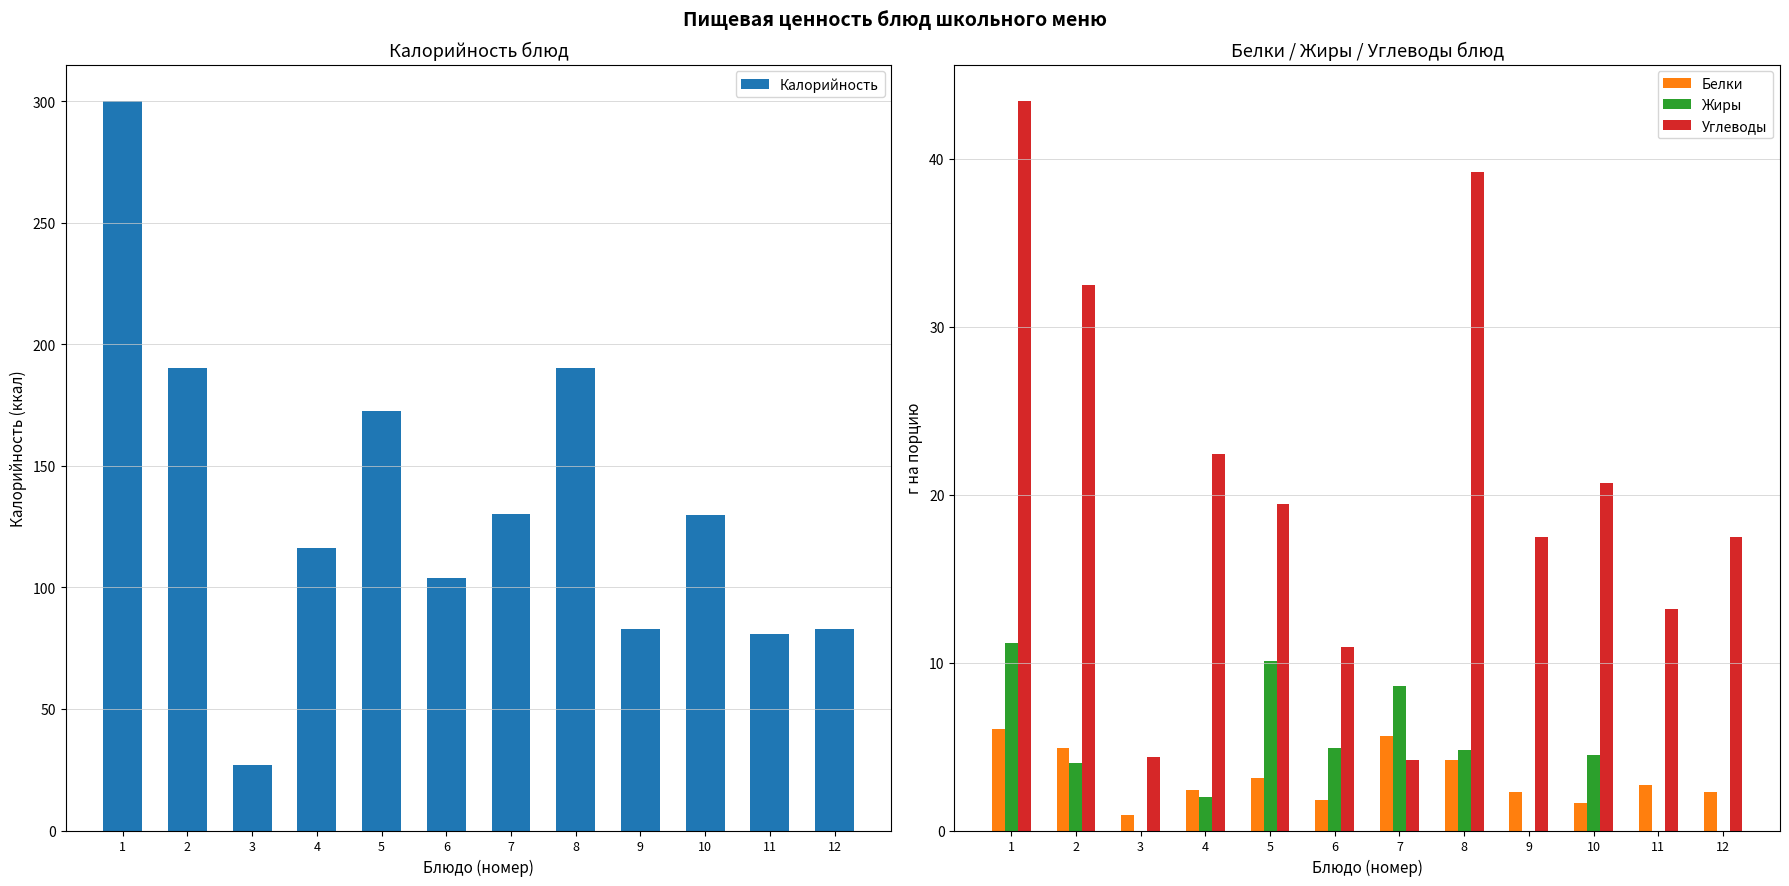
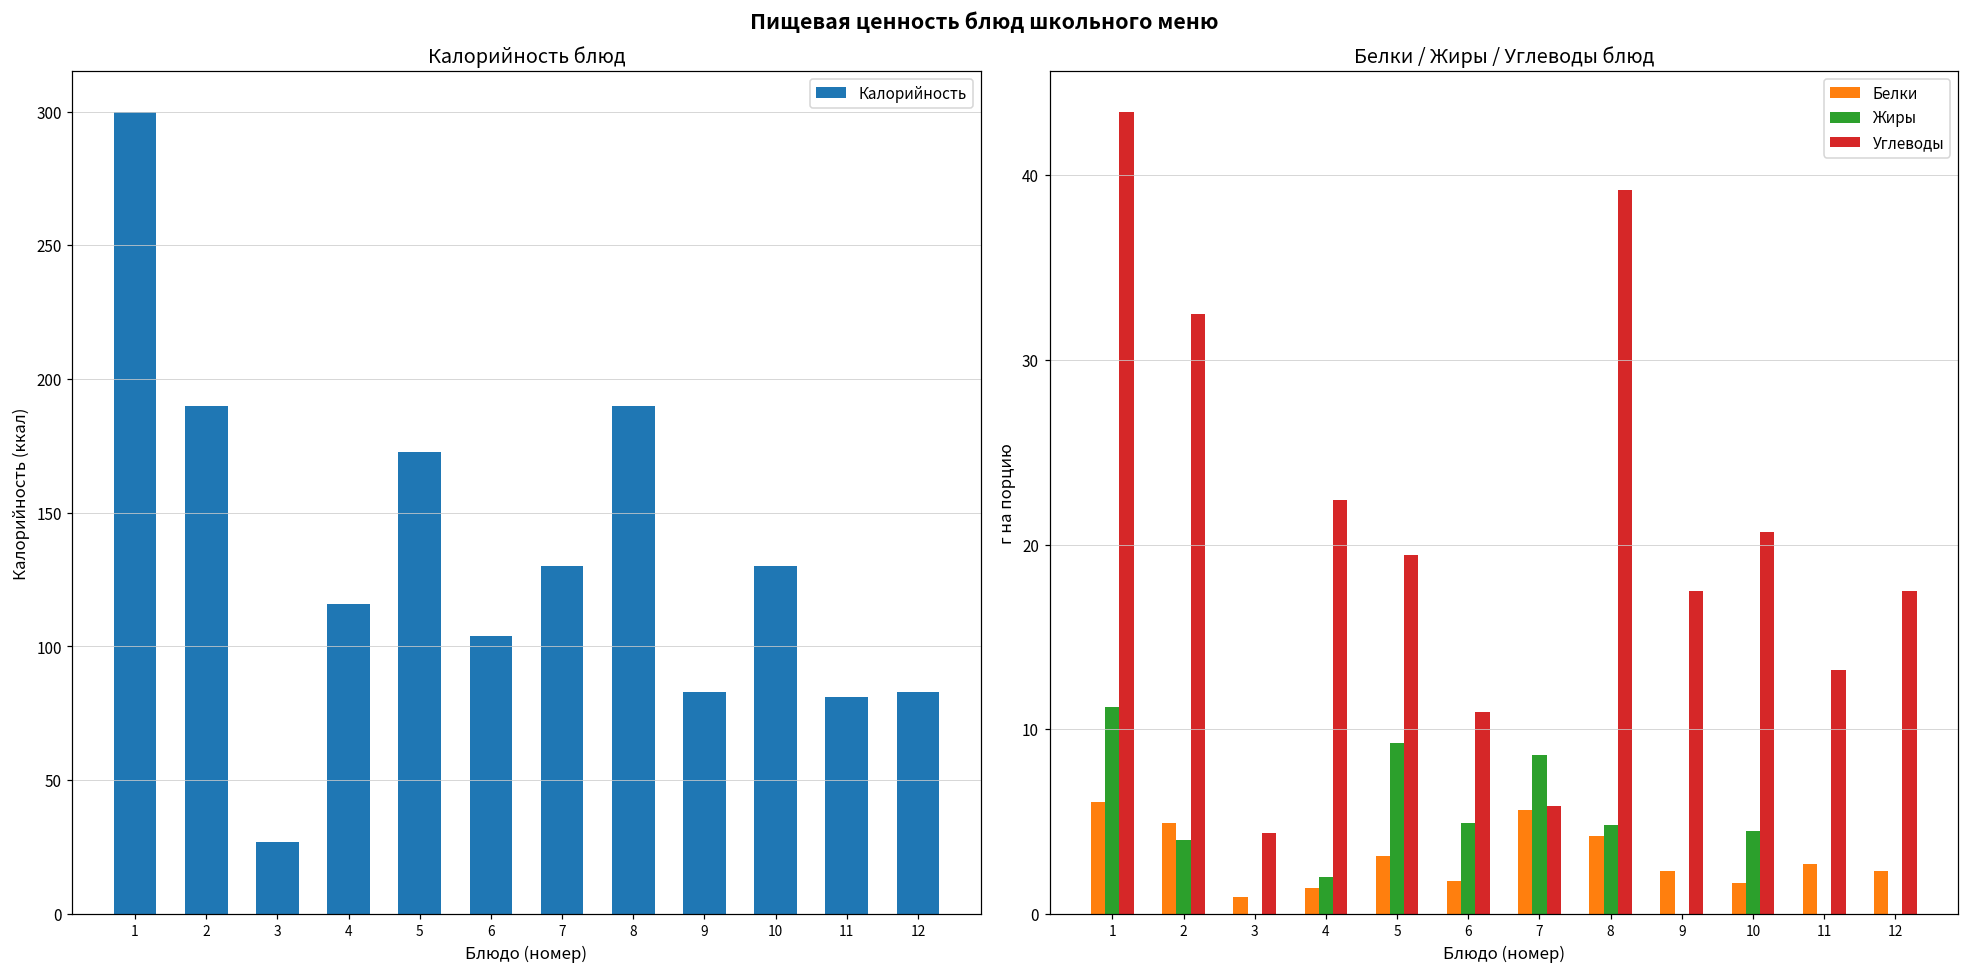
  {
    "Калорийность блюд": {
      "1": 300,
      "2": 190,
      "3": 27,
      "4": 116,
      "5": 173,
      "6": 104,
      "7": 130,
      "8": 190,
      "9": 83,
      "10": 130,
      "11": 81,
      "12": 83
    },
    "Белки / Жиры / Углеводы блюд": {
      "Белки": {
        "1": 6.1,
        "2": 4.9,
        "3": 0.9,
-       "4": 2.4,
+       "4": 1.4,
        "5": 3.2,
        "6": 1.8,
        "7": 5.6,
        "8": 4.2,
        "9": 2.3,
        "10": 1.7,
        "11": 2.7,
        "12": 2.3
      },
      "Жиры": {
        "1": 11.2,
        "2": 4.0,
        "3": 0.0,
        "4": 2.0,
-       "5": 10.1,
+       "5": 9.2,
        "6": 4.9,
        "7": 8.6,
        "8": 4.8,
        "9": 0.0,
        "10": 4.5,
        "11": 0.0,
        "12": 0.0
      },
      "Углеводы": {
        "1": 43.5,
        "2": 32.5,
        "3": 4.4,
        "4": 22.4,
        "5": 19.4,
        "6": 10.9,
-       "7": 4.2,
+       "7": 5.8,
        "8": 39.2,
        "9": 17.5,
        "10": 20.7,
        "11": 13.2,
        "12": 17.5
      }
    }
  }
